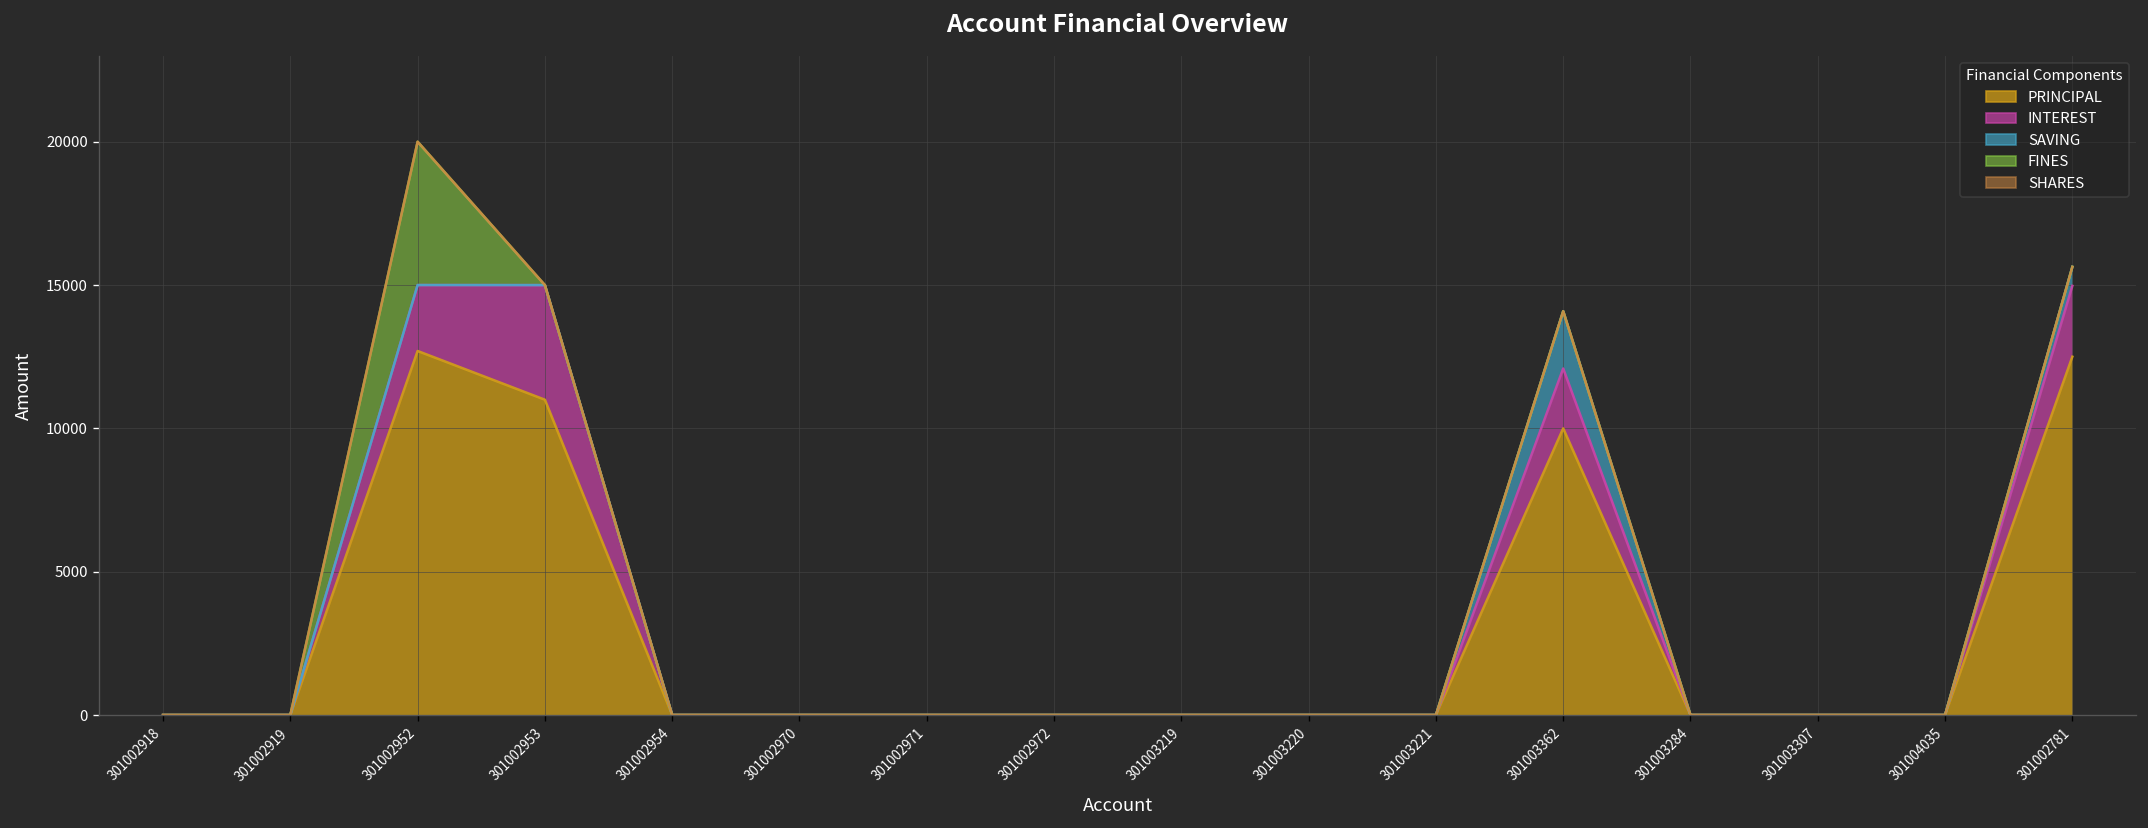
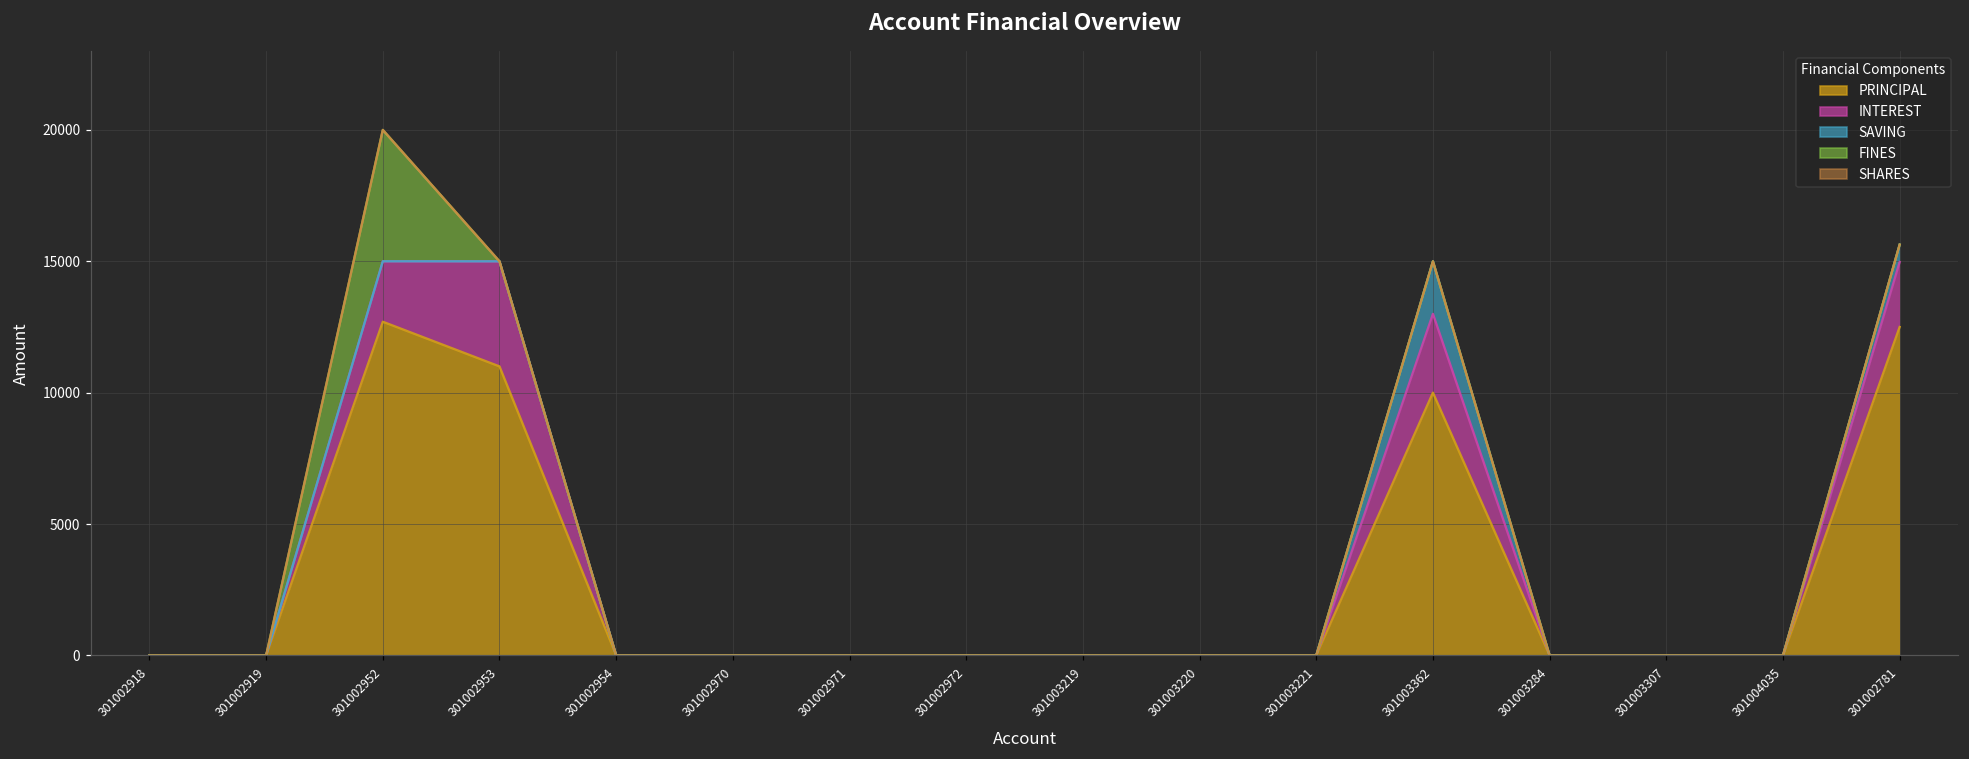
  {
    "INTEREST": {
-     "301003362": 2100,
+     "301003362": 3000,
      "301002781": 2500
    }
  }
